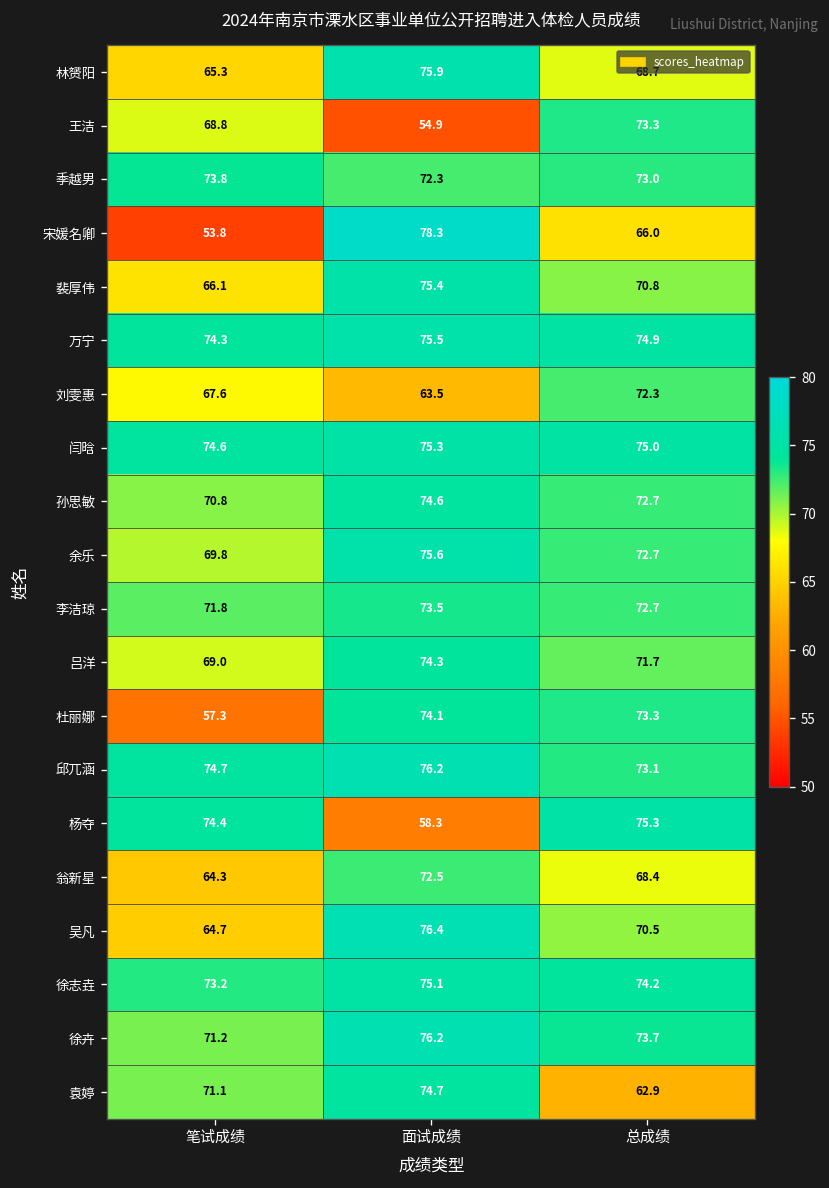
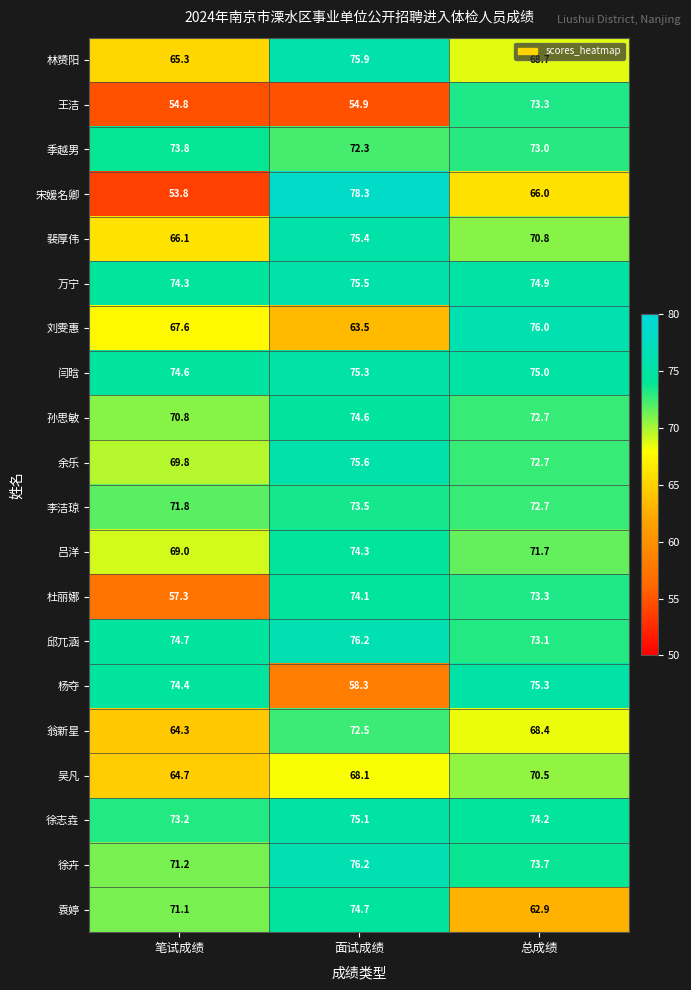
  {
    "林赟阳": {
      "笔试成绩": 65.3,
      "面试成绩": 75.9
    },
    "王洁": {
-     "笔试成绩": 68.8,
+     "笔试成绩": 54.8,
      "面试成绩": 54.9,
      "总成绩": 73.3
    },
    "季越男": {
      "笔试成绩": 73.8,
      "面试成绩": 72.3,
      "总成绩": 73.0
    },
    "宋媛名卿": {
      "笔试成绩": 53.8,
      "面试成绩": 78.3,
      "总成绩": 66.0
    },
    "裴厚伟": {
      "笔试成绩": 66.1,
      "面试成绩": 75.4,
      "总成绩": 70.8
    },
    "万宁": {
      "笔试成绩": 74.3,
      "面试成绩": 75.5,
      "总成绩": 74.9
    },
    "刘雯惠": {
      "笔试成绩": 67.6,
      "面试成绩": 63.5,
-     "总成绩": 72.3
+     "总成绩": 76.0
    },
    "闫晗": {
      "笔试成绩": 74.6,
      "面试成绩": 75.3,
      "总成绩": 75.0
    },
    "孙思敏": {
      "笔试成绩": 70.8,
      "面试成绩": 74.6,
      "总成绩": 72.7
    },
    "余乐": {
      "笔试成绩": 69.8,
      "面试成绩": 75.6,
      "总成绩": 72.7
    },
    "李洁琼": {
      "笔试成绩": 71.8,
      "面试成绩": 73.5,
      "总成绩": 72.7
    },
    "吕洋": {
      "笔试成绩": 69.0,
      "面试成绩": 74.3,
      "总成绩": 71.7
    },
    "杜丽娜": {
      "笔试成绩": 57.3,
      "面试成绩": 74.1,
      "总成绩": 73.3
    },
    "邱兀涵": {
      "笔试成绩": 74.7,
      "面试成绩": 76.2,
      "总成绩": 73.1
    },
    "杨夺": {
      "笔试成绩": 74.4,
      "面试成绩": 58.3,
      "总成绩": 75.3
    },
    "翁新星": {
      "笔试成绩": 64.3,
      "面试成绩": 72.5,
      "总成绩": 68.4
    },
    "吴凡": {
      "笔试成绩": 64.7,
-     "面试成绩": 76.4,
+     "面试成绩": 68.1,
      "总成绩": 70.5
    },
    "徐志垚": {
      "笔试成绩": 73.2,
      "面试成绩": 75.1,
      "总成绩": 74.2
    },
    "徐卉": {
      "笔试成绩": 71.2,
      "面试成绩": 76.2,
      "总成绩": 73.7
    },
    "袁婷": {
      "笔试成绩": 71.1,
      "面试成绩": 74.7,
      "总成绩": 62.9
    }
  }
